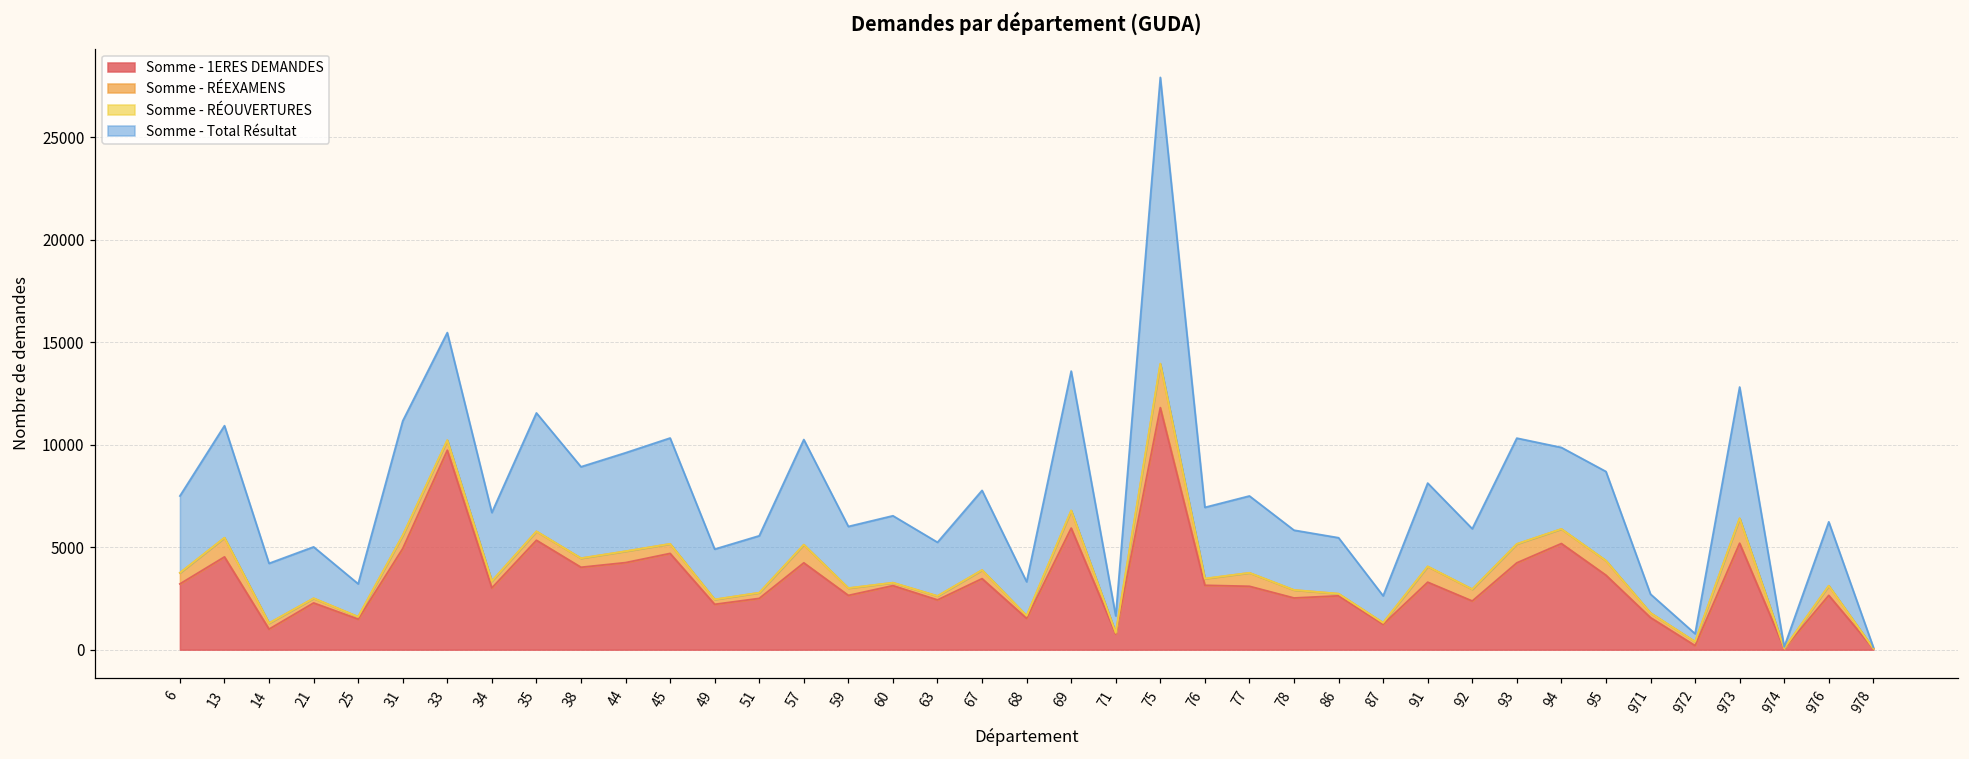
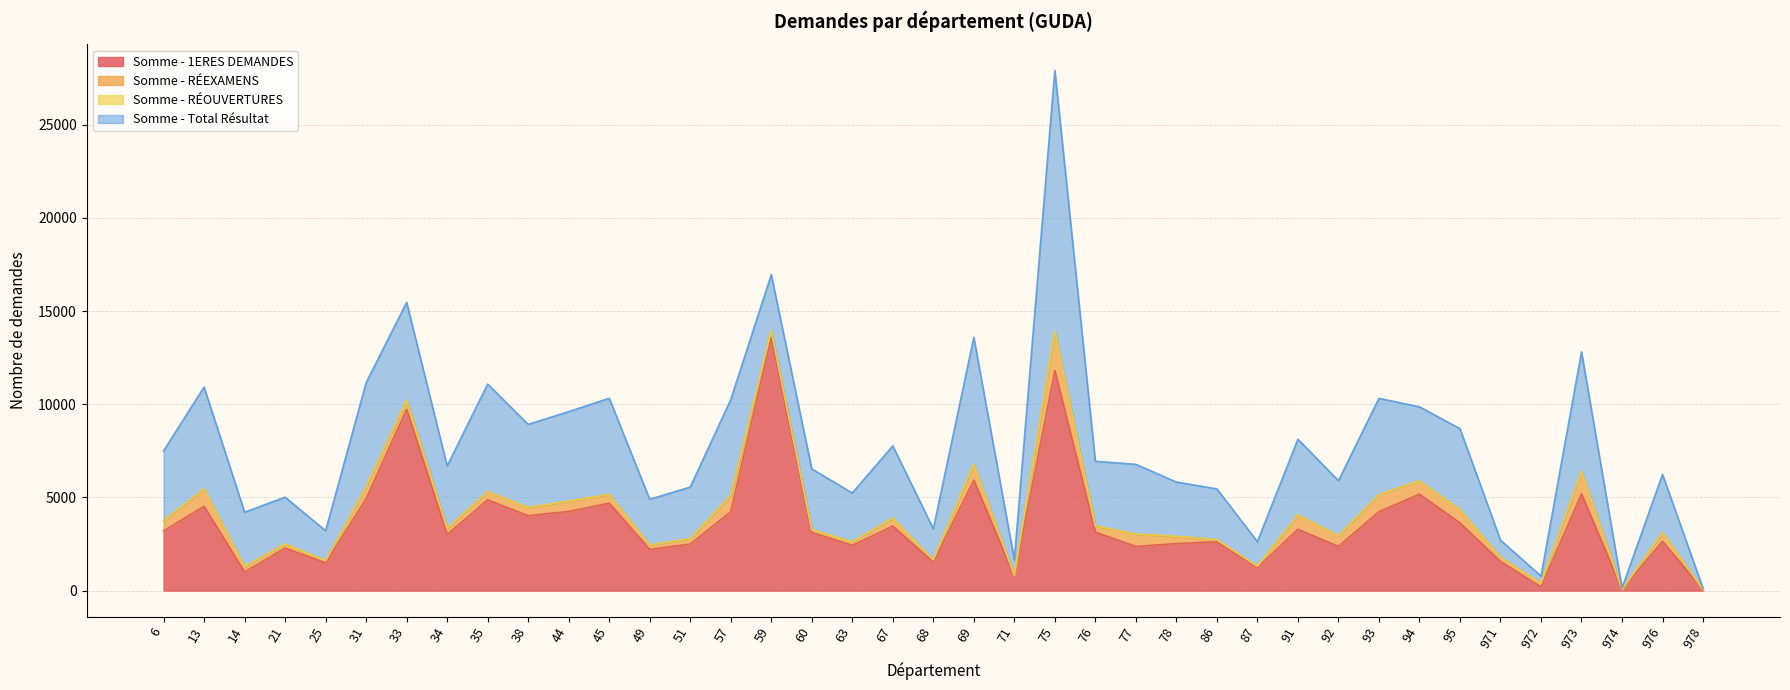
  {
    "Somme - 1ERES DEMANDES": {
      "6": 3200,
      "13": 4500,
      "14": 1000,
      "21": 2300,
      "31": 4900,
      "33": 9700,
      "34": 3000,
-     "35": 5300,
+     "35": 4900,
      "38": 4000,
      "44": 4200,
      "45": 4700,
      "49": 2200,
      "51": 2500,
      "57": 4200,
-     "59": 2600,
+     "59": 13600,
      "60": 3100,
      "63": 2400,
      "67": 3500,
      "69": 5900,
      "75": 11800,
      "76": 3100,
-     "77": 3100,
+     "77": 2400,
      "78": 2500,
      "91": 3300,
      "92": 2400,
      "93": 4200,
      "94": 5200,
      "95": 3600,
      "971": 1600,
      "972": 200,
      "973": 5200,
      "976": 2600
    },
    "Somme - Total Résultat": {
      "6": 3700,
      "13": 5500,
      "14": 2900,
      "21": 2500,
      "25": 1600,
      "31": 5600,
      "33": 5200,
      "34": 3300,
      "35": 5800,
      "38": 4500,
      "44": 4800,
      "45": 5200,
      "49": 2500,
      "51": 2800,
      "57": 5100,
      "59": 3000,
      "60": 3300,
      "63": 2600,
      "67": 3900,
      "68": 1700,
      "69": 6800,
      "71": 800,
      "75": 14000,
      "76": 3500,
      "77": 3700,
      "78": 2900,
      "86": 2700,
      "87": 1300,
      "91": 4100,
      "92": 2900,
      "93": 5200,
      "94": 4000,
      "95": 4300,
      "971": 900,
      "972": 400,
      "973": 6400,
      "976": 3100
    }
  }
